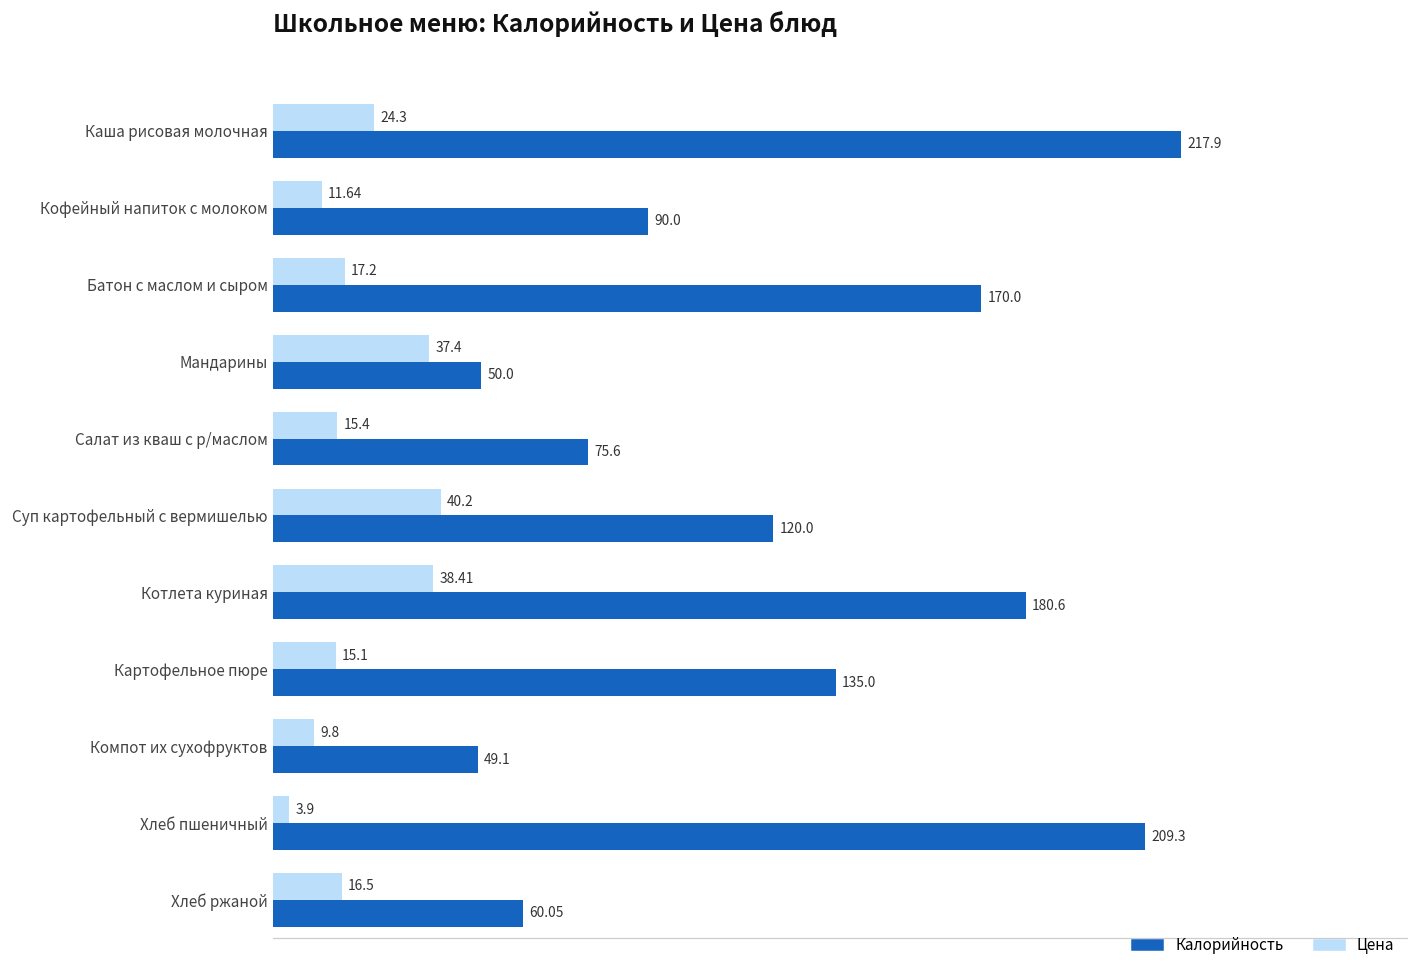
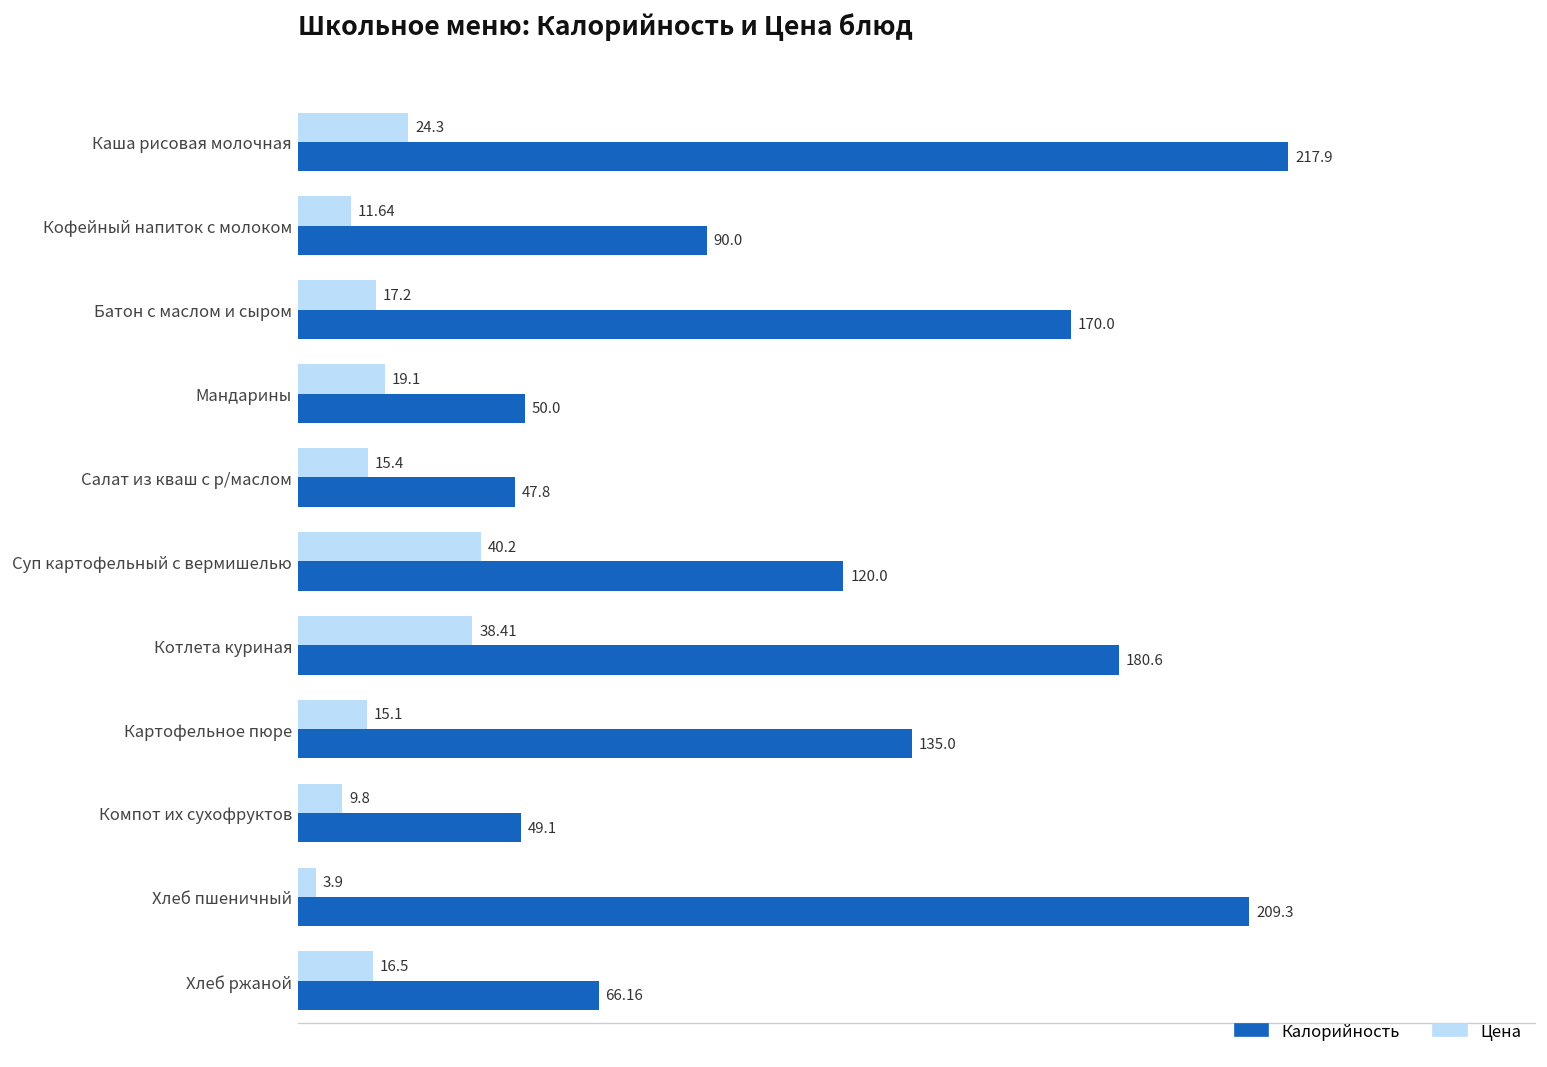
  {
    "Калорийность": {
      "Каша рисовая молочная": 217.9,
      "Кофейный напиток с молоком": 90.0,
      "Батон с маслом и сыром": 170.0,
      "Мандарины": 50.0,
-     "Салат из кваш с р/маслом": 75.6,
+     "Салат из кваш с р/маслом": 47.8,
      "Суп картофельный с вермишелью": 120.0,
      "Котлета куриная": 180.6,
      "Картофельное пюре": 135.0,
      "Компот их сухофруктов": 49.1,
      "Хлеб пшеничный": 209.3,
-     "Хлеб ржаной": 60.05
+     "Хлеб ржаной": 66.16
    },
    "Цена": {
      "Каша рисовая молочная": 24.3,
      "Кофейный напиток с молоком": 11.64,
      "Батон с маслом и сыром": 17.2,
-     "Мандарины": 37.4,
+     "Мандарины": 19.1,
      "Салат из кваш с р/маслом": 15.4,
      "Суп картофельный с вермишелью": 40.2,
      "Котлета куриная": 38.41,
      "Картофельное пюре": 15.1,
      "Компот их сухофруктов": 9.8,
      "Хлеб пшеничный": 3.9,
      "Хлеб ржаной": 16.5
    }
  }
